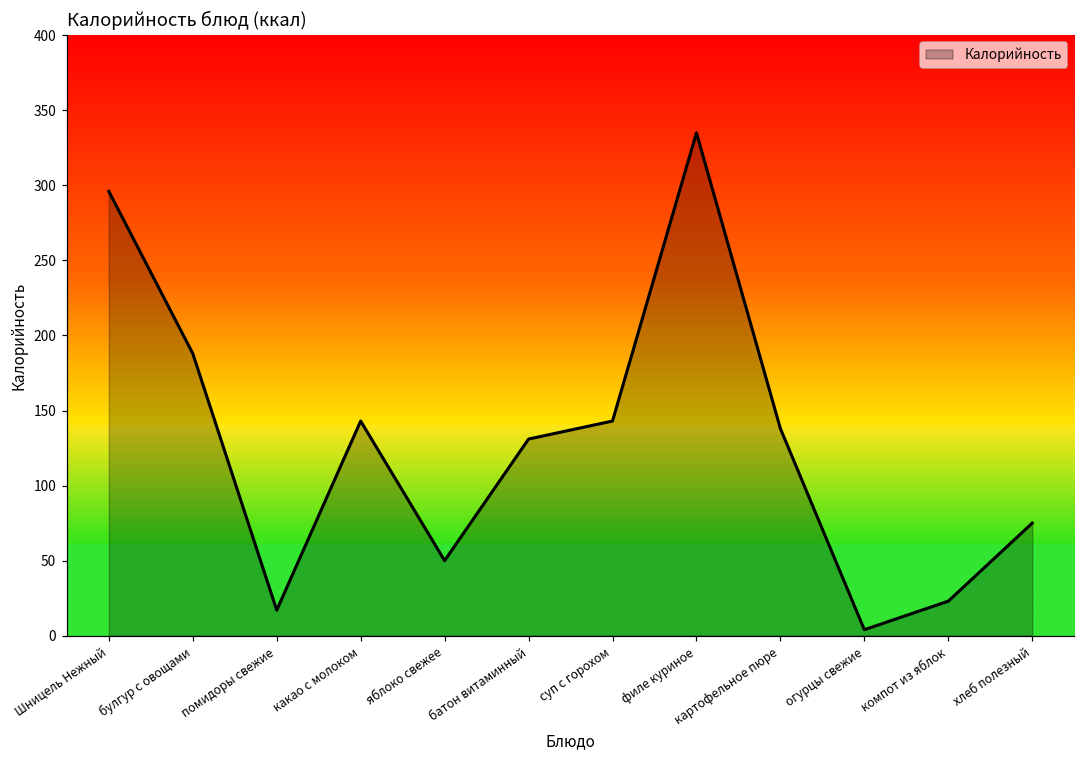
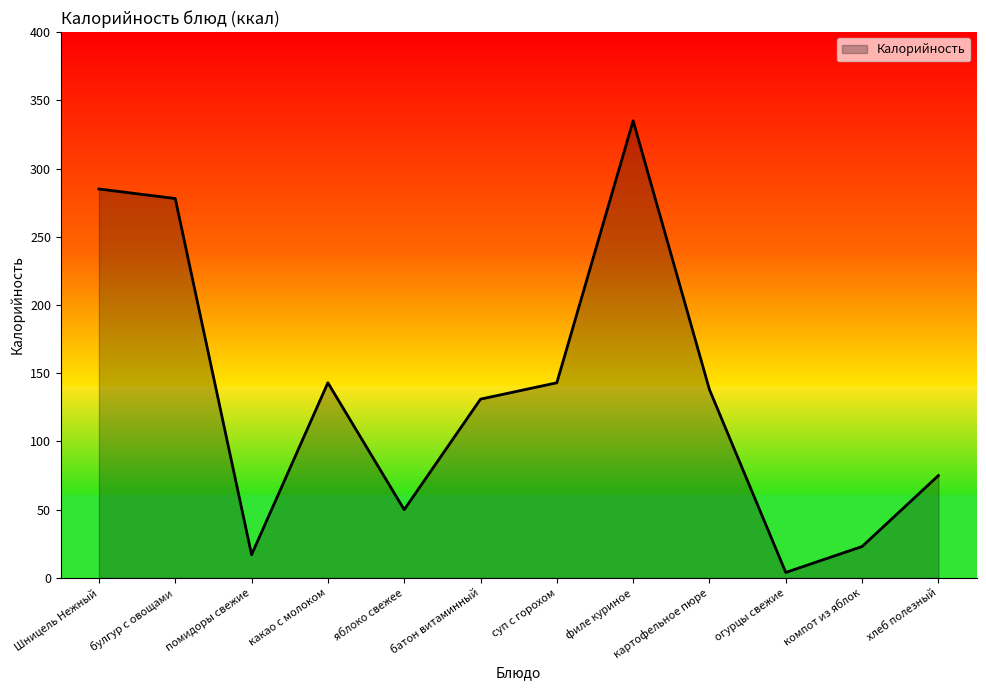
  {
-   "Шницель Нежный": 296,
-   "булгур с овощами": 188,
+   "Шницель Нежный": 285,
+   "булгур с овощами": 278,
    "помидоры свежие": 17,
    "какао с молоком": 143,
    "яблоко свежее": 50,
    "батон витаминный": 131,
    "суп с горохом": 143,
    "филе куриное": 335,
    "картофельное пюре": 138,
    "огурцы свежие": 4,
    "компот из яблок": 23,
    "хлеб полезный": 75
  }
